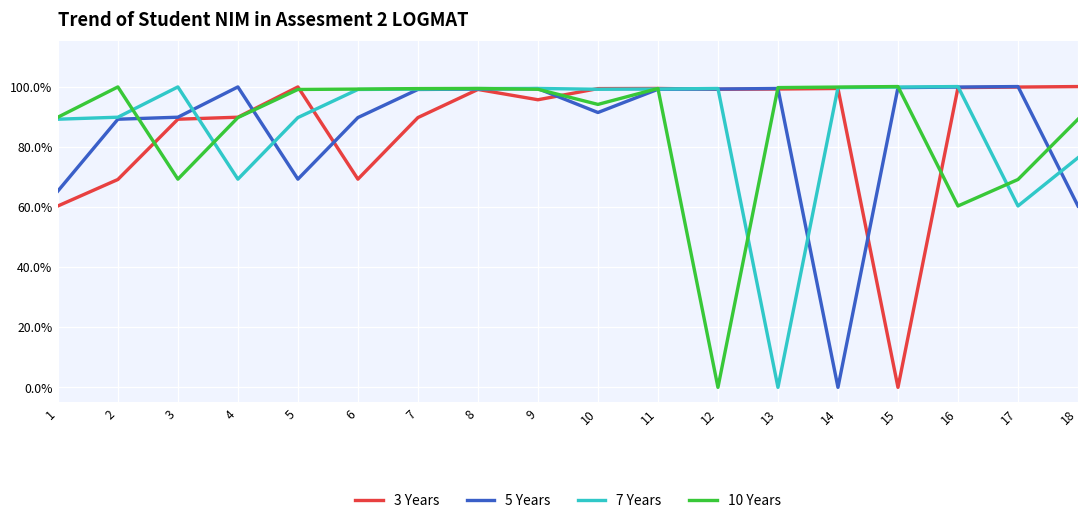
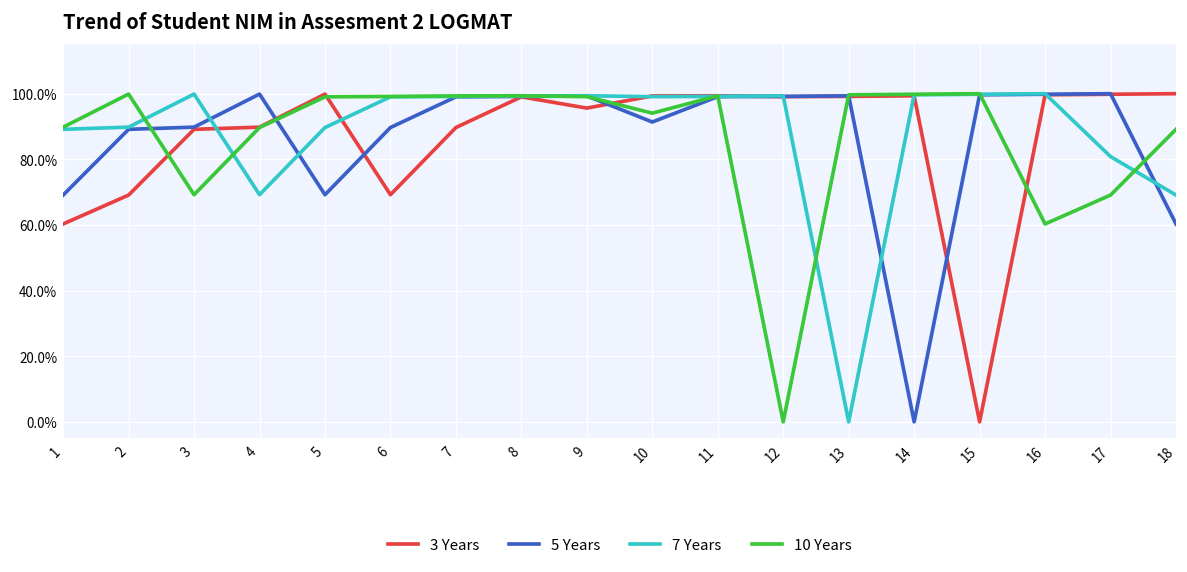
  {
    "3 Years": {
      "1": "60%",
      "2": "69%",
      "6": "69%",
      "7": "90%",
      "9": "96%",
      "15": "0%",
      "18": "100%"
    },
    "5 Years": {
-     "1": "65%",
+     "1": "69%",
      "4": "100%",
      "5": "69%",
      "6": "90%",
      "10": "91%",
      "14": "0%",
      "18": "60%"
    },
    "7 Years": {
      "3": "100%",
      "4": "69%",
      "5": "90%",
      "13": "0%",
-     "17": "60%",
-     "18": "76%"
+     "17": "81%",
+     "18": "69%"
    },
    "10 Years": {
      "2": "100%",
      "3": "69%",
      "10": "94%",
      "12": "0%",
      "16": "60%",
      "17": "69%",
      "18": "89%"
    }
  }
